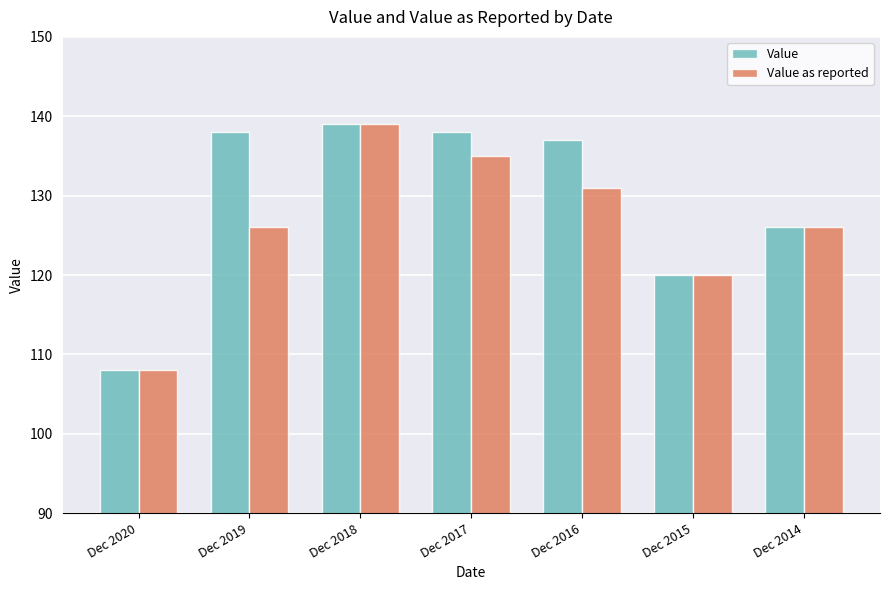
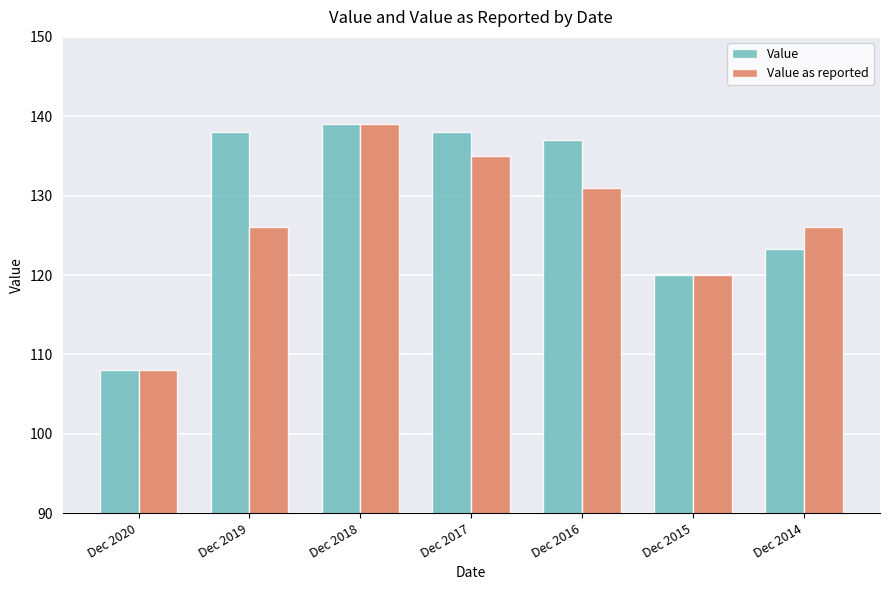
  {
    "Value": {
      "Dec 2020": 108,
      "Dec 2019": 138,
      "Dec 2018": 139,
      "Dec 2017": 138,
      "Dec 2016": 137,
      "Dec 2015": 120,
-     "Dec 2014": 126
+     "Dec 2014": 123
    },
    "Value as reported": {
      "Dec 2020": 108,
      "Dec 2019": 126,
      "Dec 2018": 139,
      "Dec 2017": 135,
      "Dec 2016": 131,
      "Dec 2015": 120,
      "Dec 2014": 126
    }
  }
